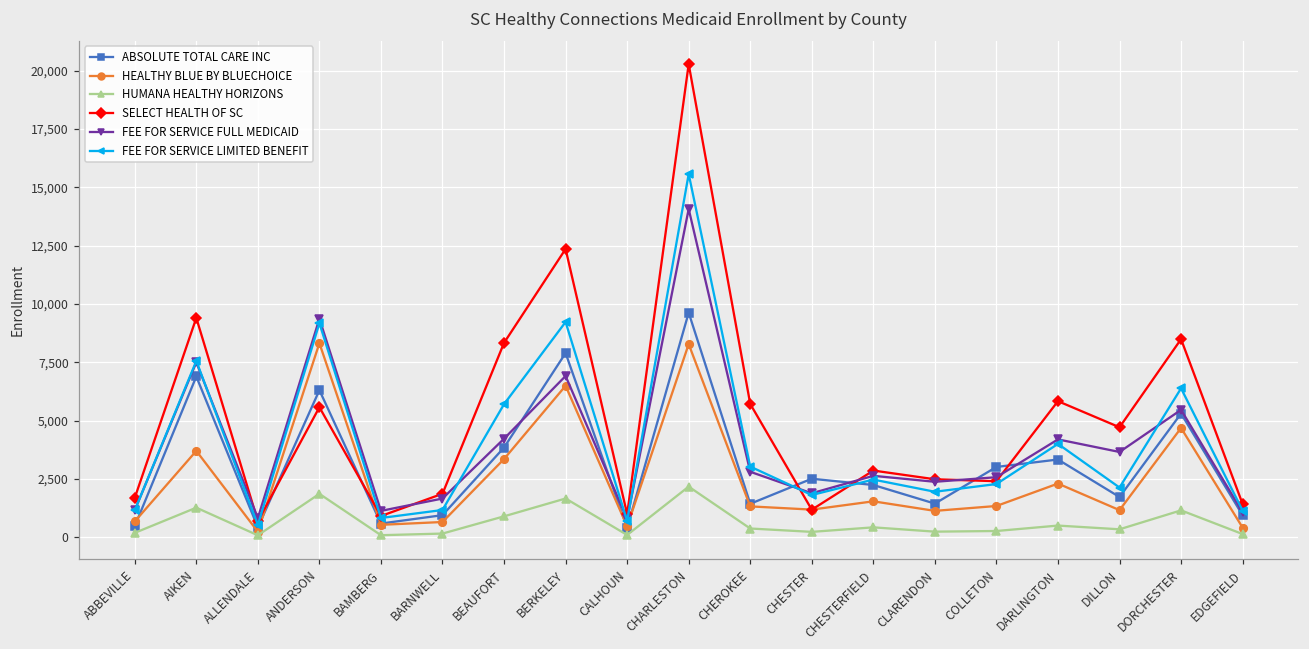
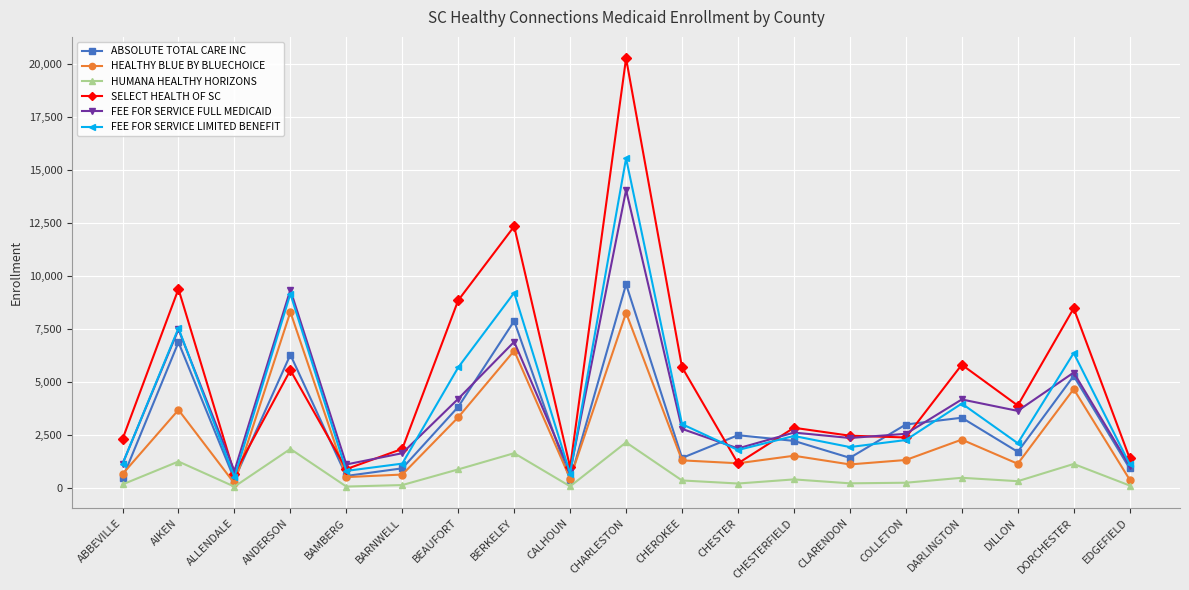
  {
    "ABSOLUTE TOTAL CARE INC": {
      "ABBEVILLE": "500",
      "AIKEN": "6,900",
      "ANDERSON": "6,300",
      "BARNWELL": "900",
      "BEAUFORT": "3,800",
      "BERKELEY": "7,900",
      "CHARLESTON": "9,600",
      "CHESTER": "2,500",
      "CHESTERFIELD": "2,200",
      "CLARENDON": "1,400",
      "COLLETON": "3,000",
      "DARLINGTON": "3,300",
      "DILLON": "1,700",
      "DORCHESTER": "5,300",
      "EDGEFIELD": "900"
    },
    "HEALTHY BLUE BY BLUECHOICE": {
      "ABBEVILLE": "700",
      "AIKEN": "3,700",
      "ALLENDALE": "200",
      "ANDERSON": "8,300",
      "BARNWELL": "700",
      "BEAUFORT": "3,400",
      "BERKELEY": "6,500",
      "CHARLESTON": "8,300",
      "CHESTERFIELD": "1,500",
      "CLARENDON": "1,100",
      "COLLETON": "1,300",
      "DARLINGTON": "2,300",
      "DILLON": "1,200",
      "DORCHESTER": "4,700",
      "EDGEFIELD": "400"
    },
    "HUMANA HEALTHY HORIZONS": {
      "ABBEVILLE": "200",
      "AIKEN": "1,300",
      "ALLENDALE": "100",
      "ANDERSON": "1,900",
      "BAMBERG": "100",
      "BARNWELL": "200",
      "BEAUFORT": "900",
      "BERKELEY": "1,700",
      "CALHOUN": "100",
      "CHARLESTON": "2,200",
      "CHEROKEE": "400",
      "CHESTER": "200",
      "CHESTERFIELD": "400",
      "CLARENDON": "200",
      "COLLETON": "300",
      "DARLINGTON": "500",
      "DILLON": "300",
      "DORCHESTER": "1,200",
      "EDGEFIELD": "100"
    },
    "SELECT HEALTH OF SC": {
-     "ABBEVILLE": "1,700",
+     "ABBEVILLE": "2,300",
      "AIKEN": "9,400",
      "ALLENDALE": "700",
      "ANDERSON": "5,600",
      "BARNWELL": "1,900",
-     "BEAUFORT": "8,300",
+     "BEAUFORT": "8,900",
      "BERKELEY": "12,400",
      "CALHOUN": "1,000",
      "CHARLESTON": "20,300",
      "CHEROKEE": "5,700",
      "CHESTERFIELD": "2,900",
      "DARLINGTON": "5,800",
-     "DILLON": "4,700",
+     "DILLON": "3,900",
      "DORCHESTER": "8,500",
      "EDGEFIELD": "1,400"
    },
    "FEE FOR SERVICE FULL MEDICAID": {
      "ALLENDALE": "800",
      "ANDERSON": "9,400",
      "BAMBERG": "1,100",
      "BARNWELL": "1,700",
      "BEAUFORT": "4,200",
      "BERKELEY": "6,900",
      "CHARLESTON": "14,100",
      "CHEROKEE": "2,800",
      "CHESTERFIELD": "2,600",
      "COLLETON": "2,600",
      "DARLINGTON": "4,200",
      "DILLON": "3,700",
      "DORCHESTER": "5,500"
    },
    "FEE FOR SERVICE LIMITED BENEFIT": {
      "ANDERSON": "9,200",
      "BARNWELL": "1,200",
      "BEAUFORT": "5,700",
      "BERKELEY": "9,200",
      "CHARLESTON": "15,600",
      "CHEROKEE": "3,000",
      "CHESTERFIELD": "2,500",
      "CLARENDON": "1,900",
      "DARLINGTON": "4,000",
      "DILLON": "2,100",
      "DORCHESTER": "6,400"
    }
  }
